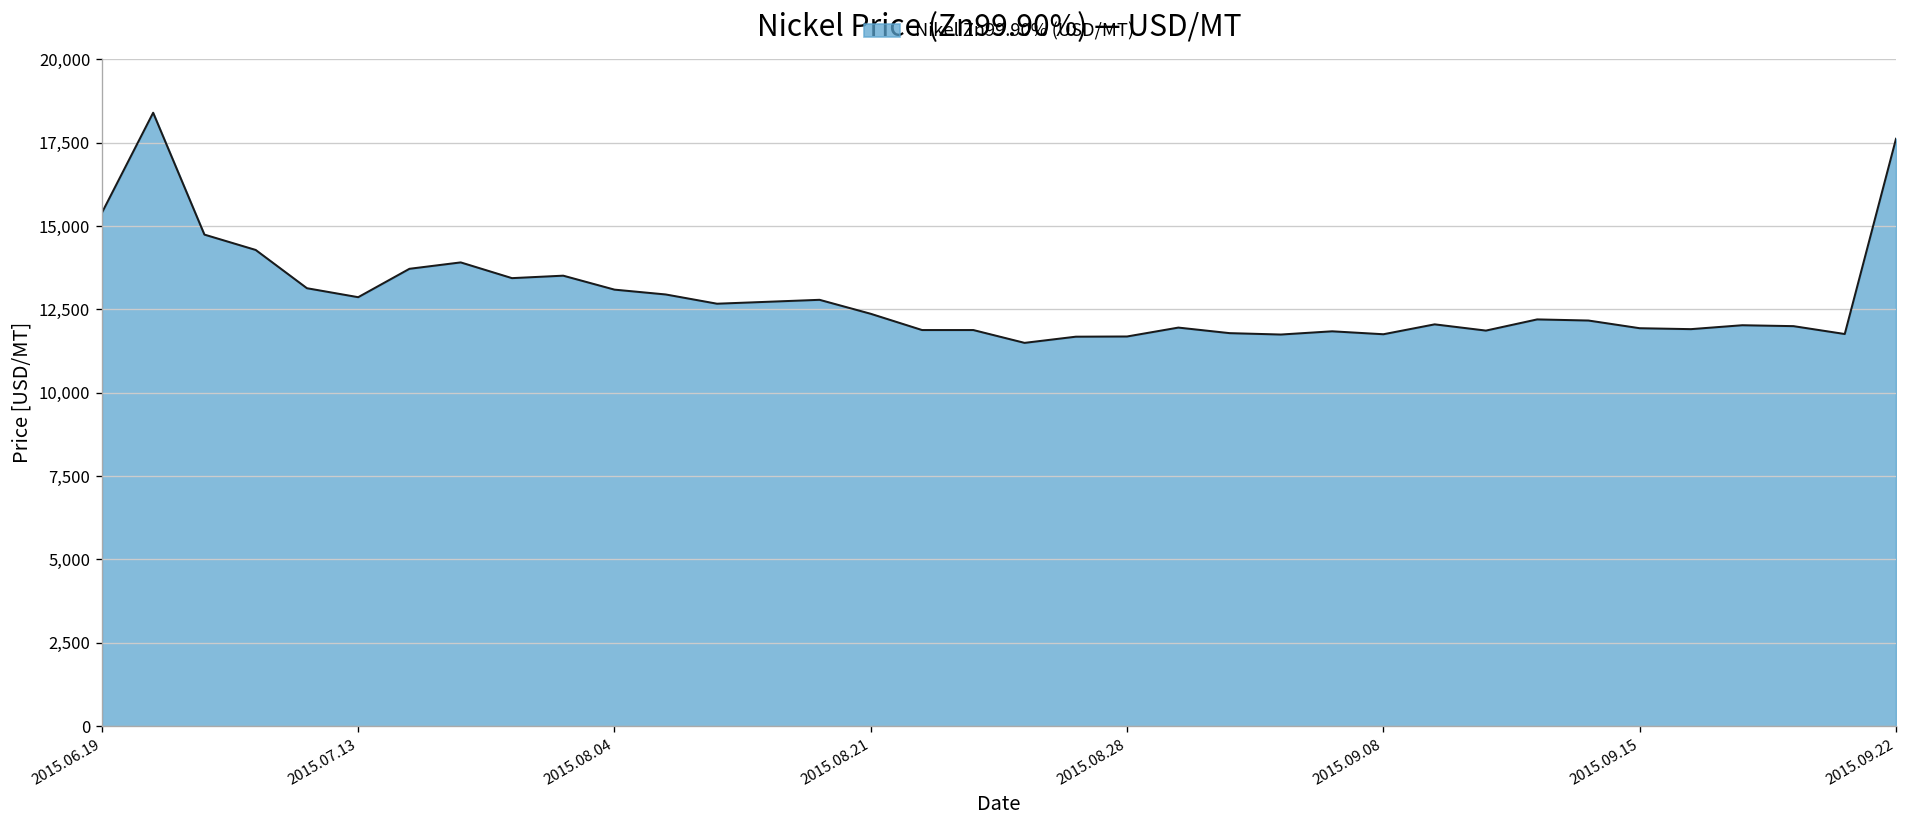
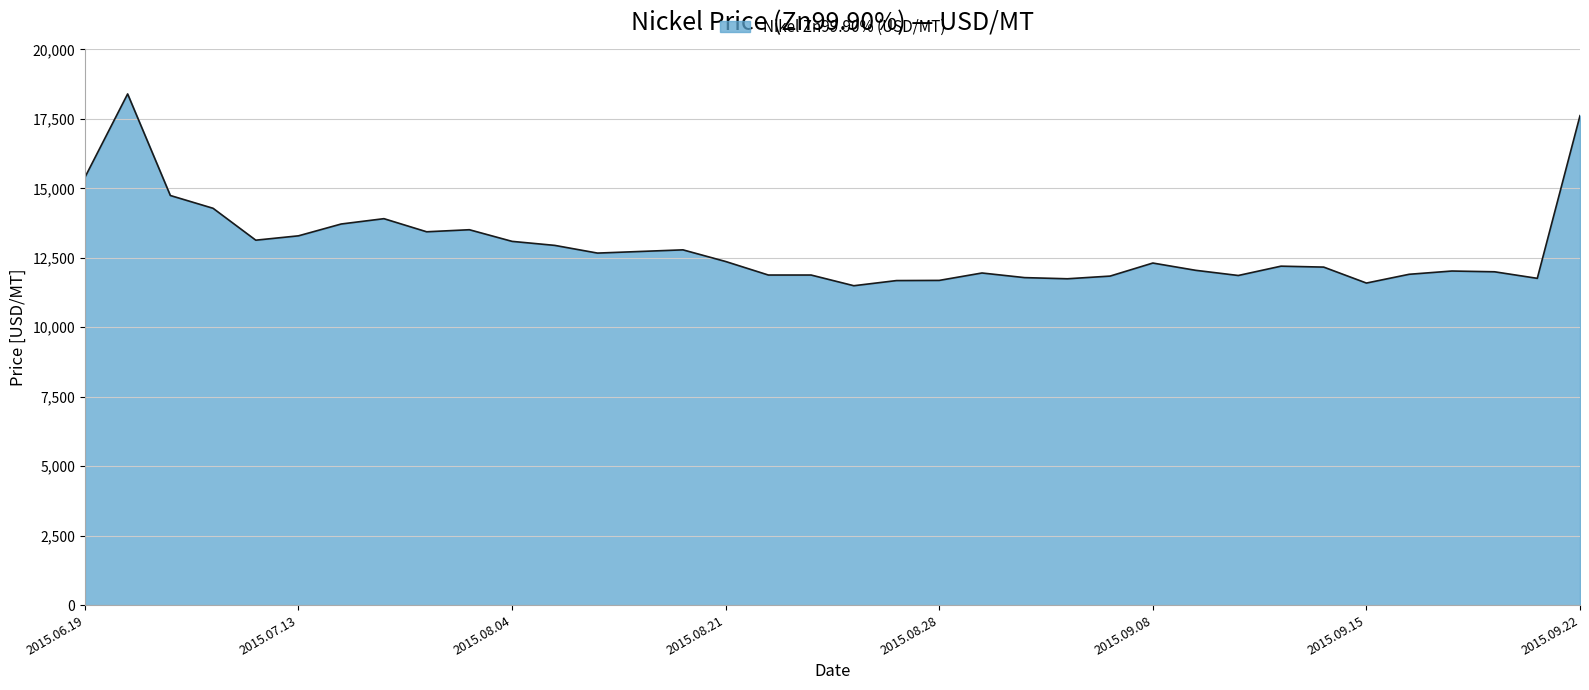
  {
    "2015.06.19": "15,400",
-   "2015.07.13": "12,900",
+   "2015.07.13": "13,300",
    "2015.08.04": "13,100",
    "2015.08.21": "12,400",
    "2015.08.28": "11,700",
-   "2015.09.08": "11,800",
-   "2015.09.15": "11,900",
+   "2015.09.08": "12,300",
+   "2015.09.15": "11,600",
    "2015.09.22": "17,600"
  }
